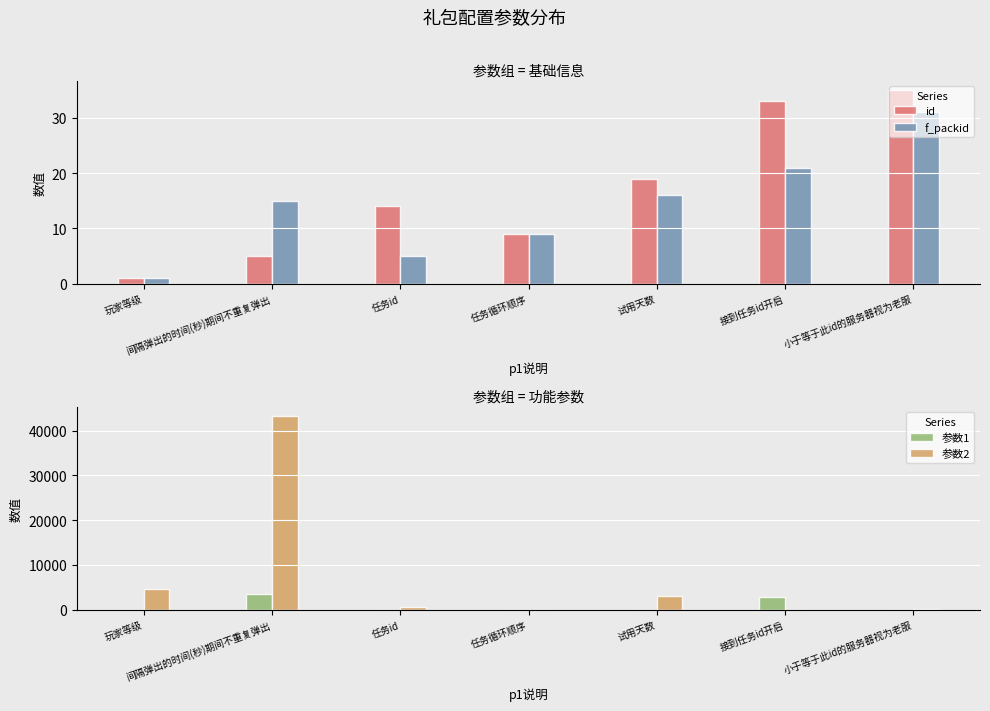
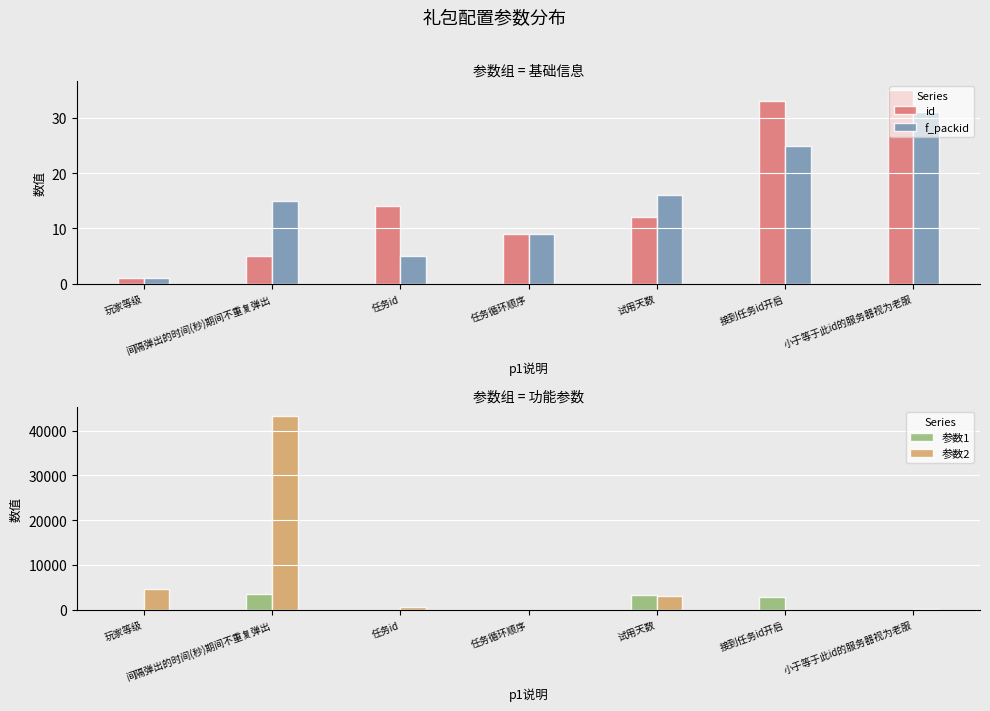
  {
    "参数组 = 基础信息": {
      "id": {
        "玩家等级": 1,
        "间隔弹出的时间(秒)期间不重复弹出": 5,
        "任务id": 14,
        "任务循环顺序": 9,
-       "试用天数": 19,
+       "试用天数": 12,
        "接到任务id开启": 33
      },
      "f_packid": {
        "玩家等级": 1,
        "间隔弹出的时间(秒)期间不重复弹出": 15,
        "任务id": 5,
        "任务循环顺序": 9,
        "试用天数": 16,
-       "接到任务id开启": 21
+       "接到任务id开启": 25
      }
    },
    "参数组 = 功能参数": {
      "参数1": {
        "间隔弹出的时间(秒)期间不重复弹出": 4000,
-       "试用天数": 0,
+       "试用天数": 3000,
        "接到任务id开启": 3000
      },
      "参数2": {
        "玩家等级": 5000,
        "间隔弹出的时间(秒)期间不重复弹出": 43000,
        "任务id": 1000,
        "试用天数": 3000
      }
    }
  }
